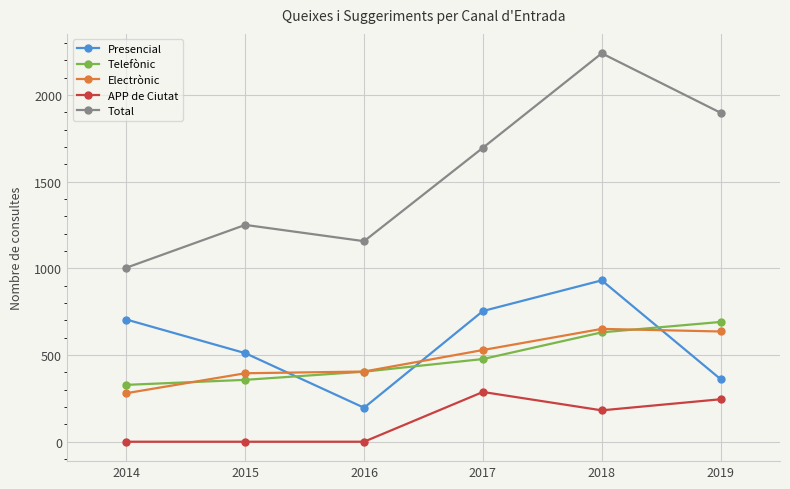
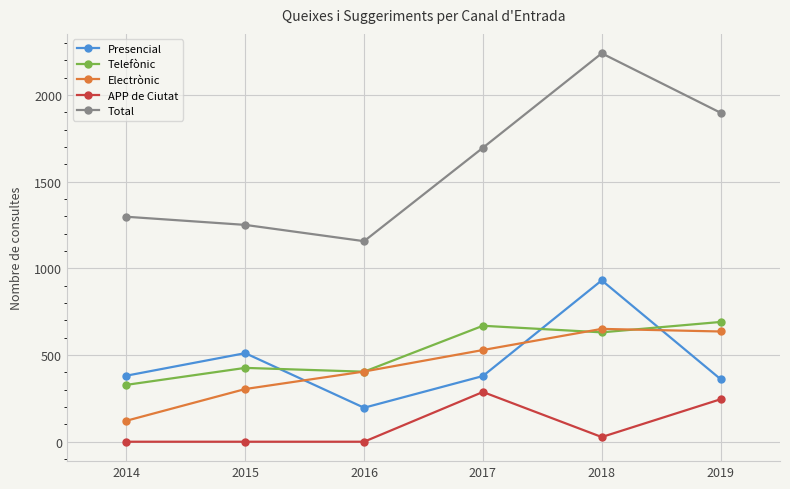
  {
    "Presencial": {
-     "2014": 710,
+     "2014": 380,
      "2015": 510,
      "2016": 200,
-     "2017": 750,
+     "2017": 380,
      "2018": 930,
      "2019": 360
    },
    "Telefònic": {
      "2014": 330,
-     "2015": 360,
-     "2017": 480,
+     "2015": 430,
+     "2017": 670,
      "2018": 630,
      "2019": 690
    },
    "Electrònic": {
-     "2014": 280,
-     "2015": 400,
+     "2014": 120,
+     "2015": 300,
      "2017": 530,
      "2018": 650,
      "2019": 640
    },
    "APP de Ciutat": {
      "2014": 0,
      "2015": 0,
      "2016": 0,
      "2017": 290,
-     "2018": 180,
+     "2018": 30,
      "2019": 250
    },
    "Total": {
-     "2014": 1000,
+     "2014": 1300,
      "2015": 1250,
      "2016": 1160,
      "2017": 1700,
      "2018": 2240,
      "2019": 1900
    }
  }
